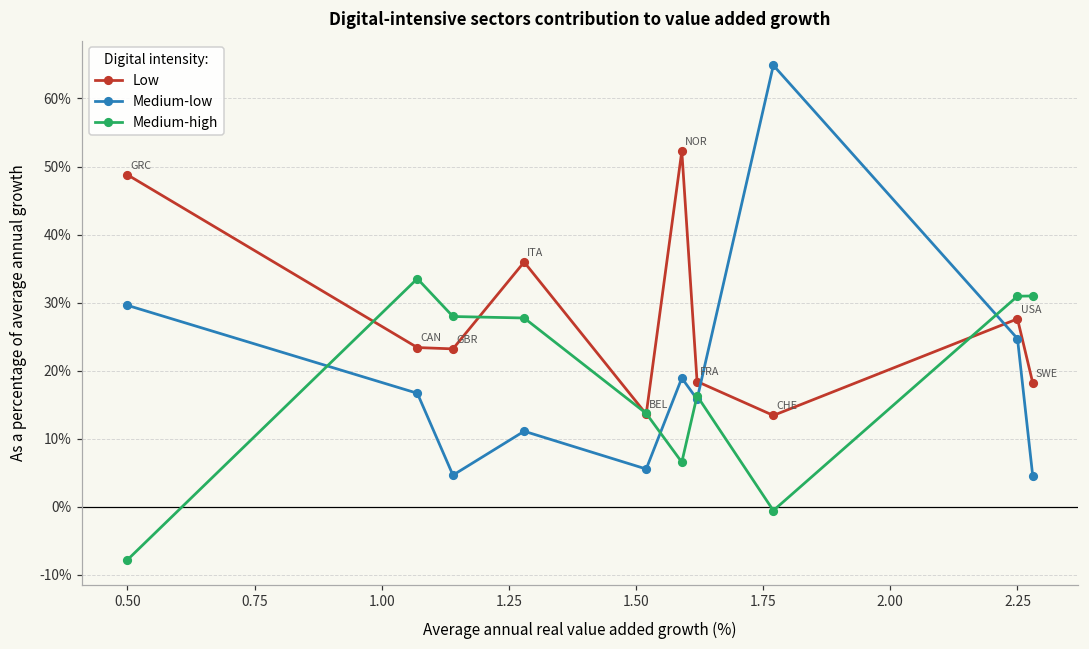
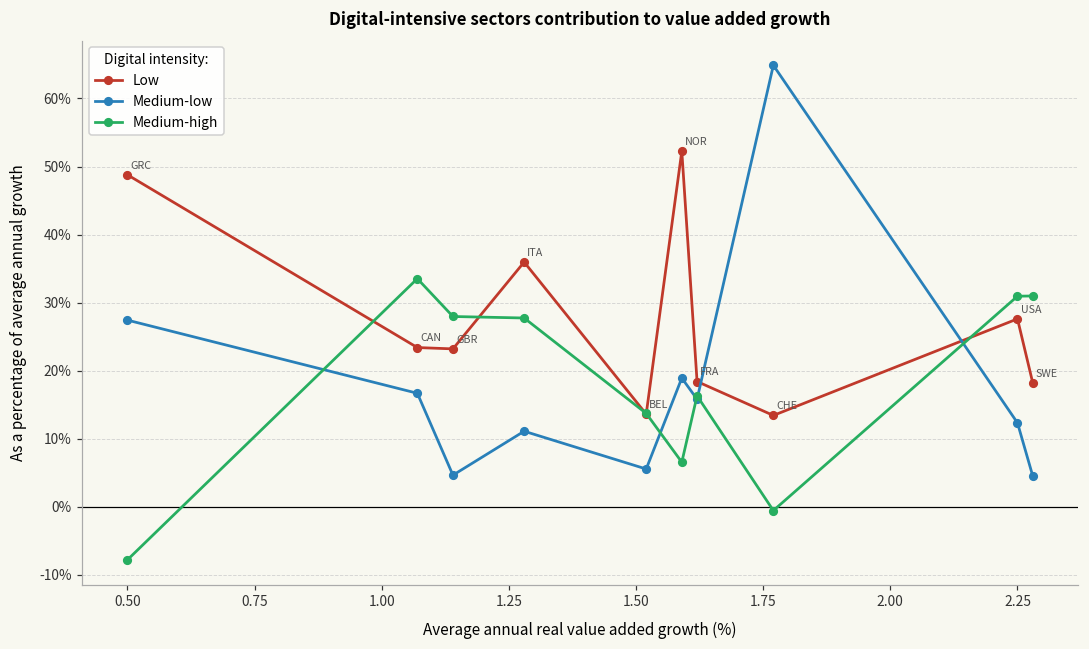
  {
    "Low": {
      "0.50": "49%",
      "2.25": "28%"
    },
    "Medium-low": {
-     "0.50": "30%",
-     "2.25": "25%"
+     "0.50": "27%",
+     "2.25": "12%"
    },
    "Medium-high": {
      "0.50": "-8%",
      "2.25": "31%"
    }
  }
